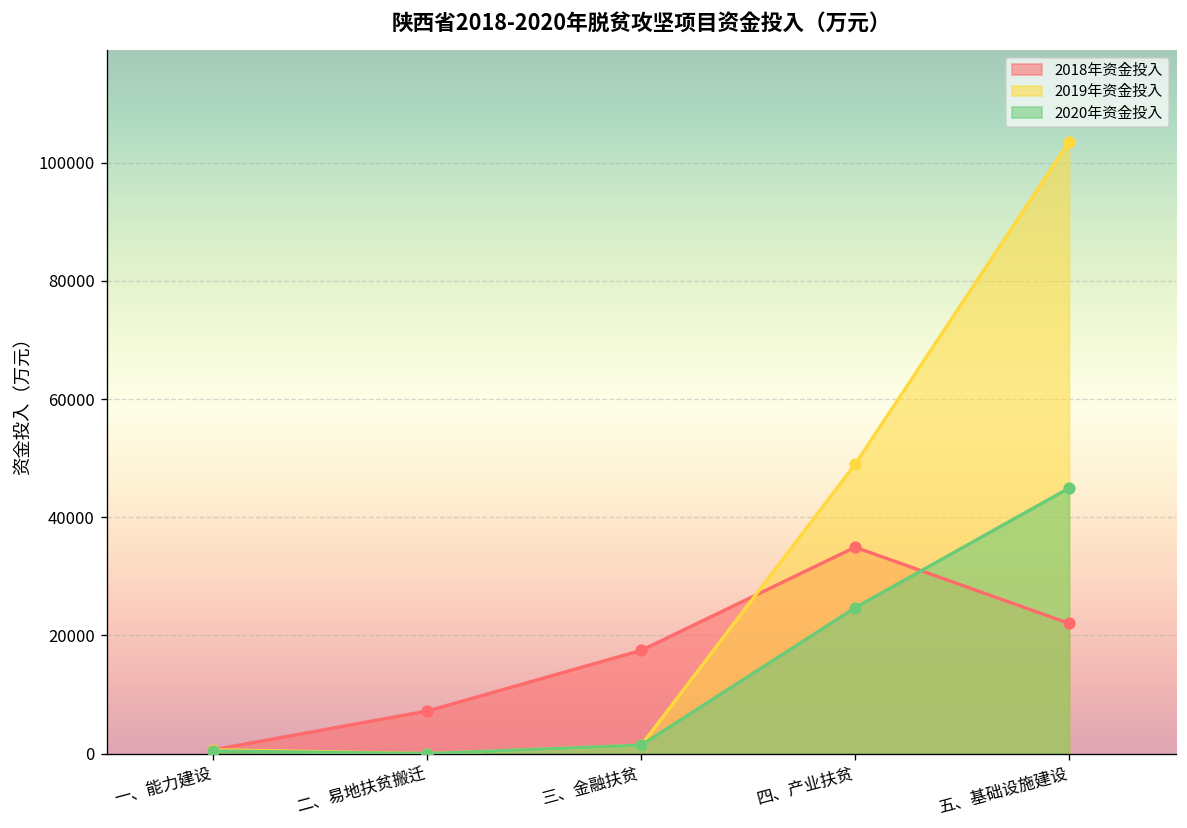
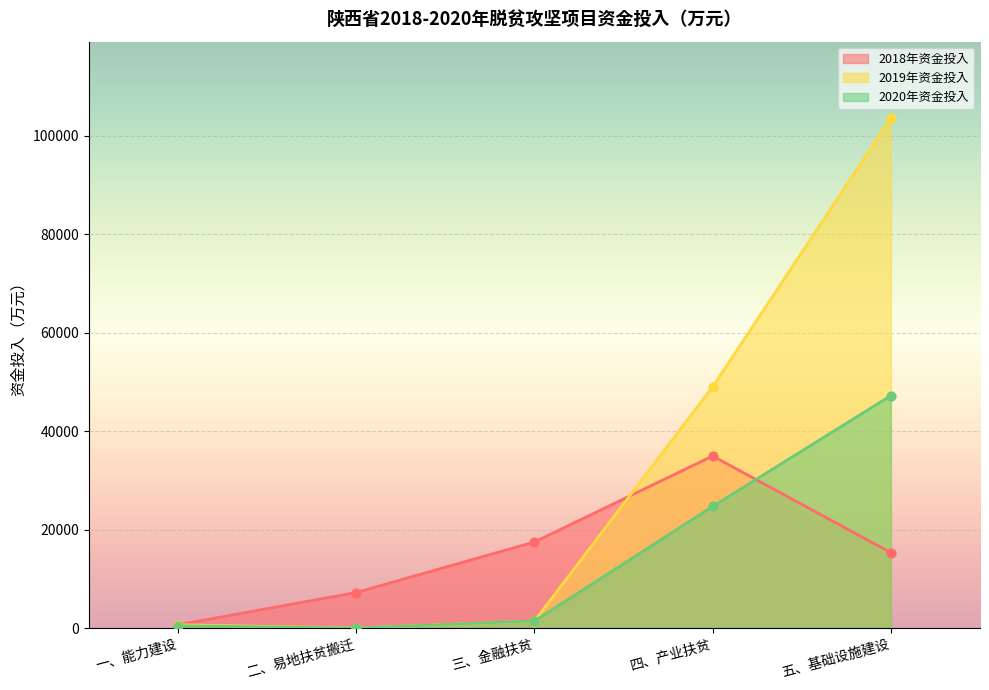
  {
    "2018年资金投入": {
      "二、易地扶贫搬迁": 7000,
      "三、金融扶贫": 17000,
      "四、产业扶贫": 35000,
-     "五、基础设施建设": 22000
+     "五、基础设施建设": 15000
    },
    "2019年资金投入": {
      "四、产业扶贫": 49000,
      "五、基础设施建设": 104000
    },
    "2020年资金投入": {
      "四、产业扶贫": 25000,
-     "五、基础设施建设": 45000
+     "五、基础设施建设": 47000
    }
  }
